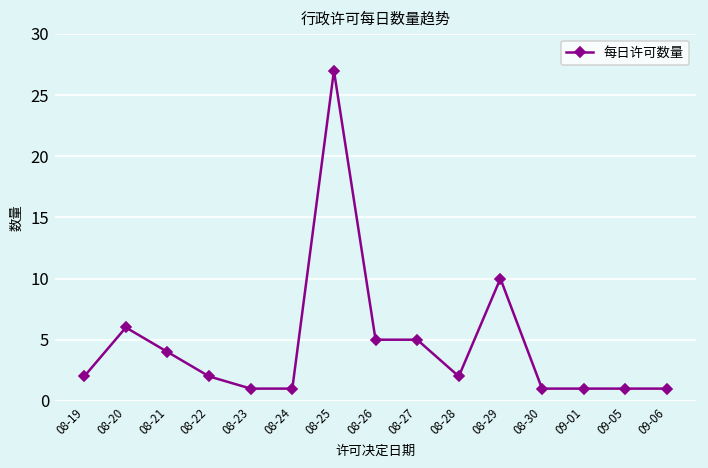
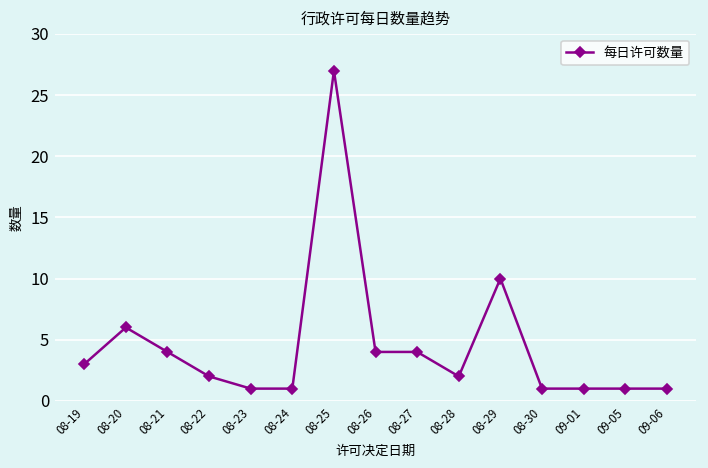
  {
-   "08-19": 2,
+   "08-19": 3,
    "08-20": 6,
    "08-21": 4,
    "08-22": 2,
    "08-23": 1,
    "08-24": 1,
    "08-25": 27,
-   "08-26": 5,
-   "08-27": 5,
+   "08-26": 4,
+   "08-27": 4,
    "08-28": 2,
    "08-29": 10,
    "08-30": 1,
    "09-01": 1,
    "09-05": 1,
    "09-06": 1
  }
